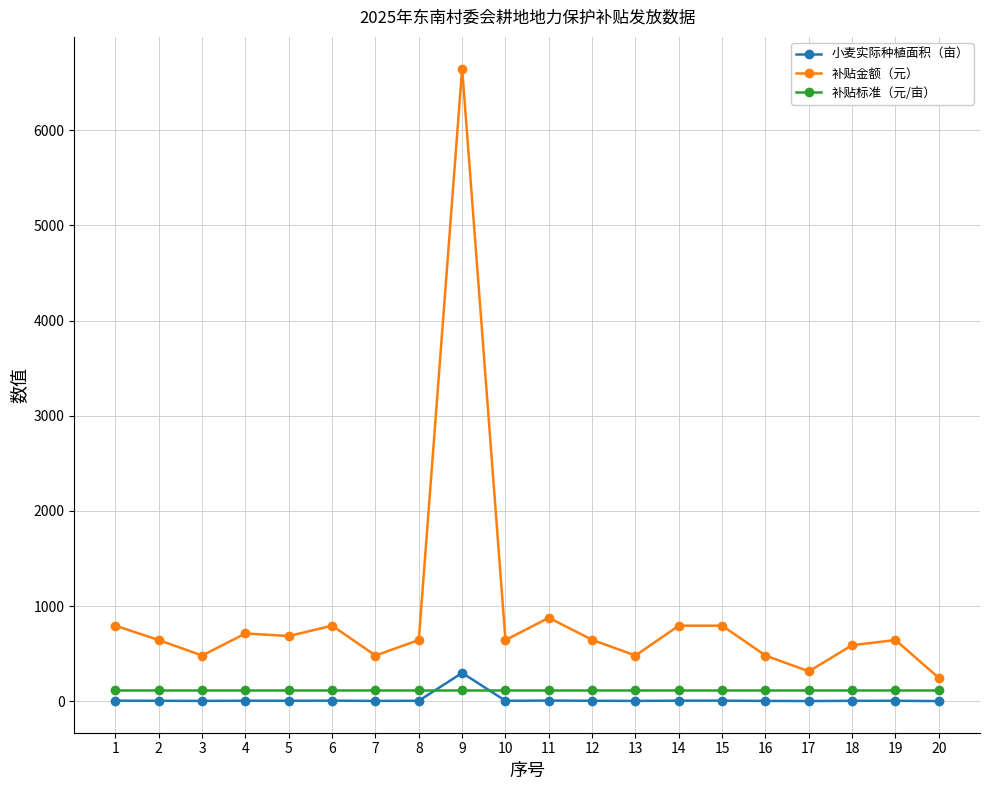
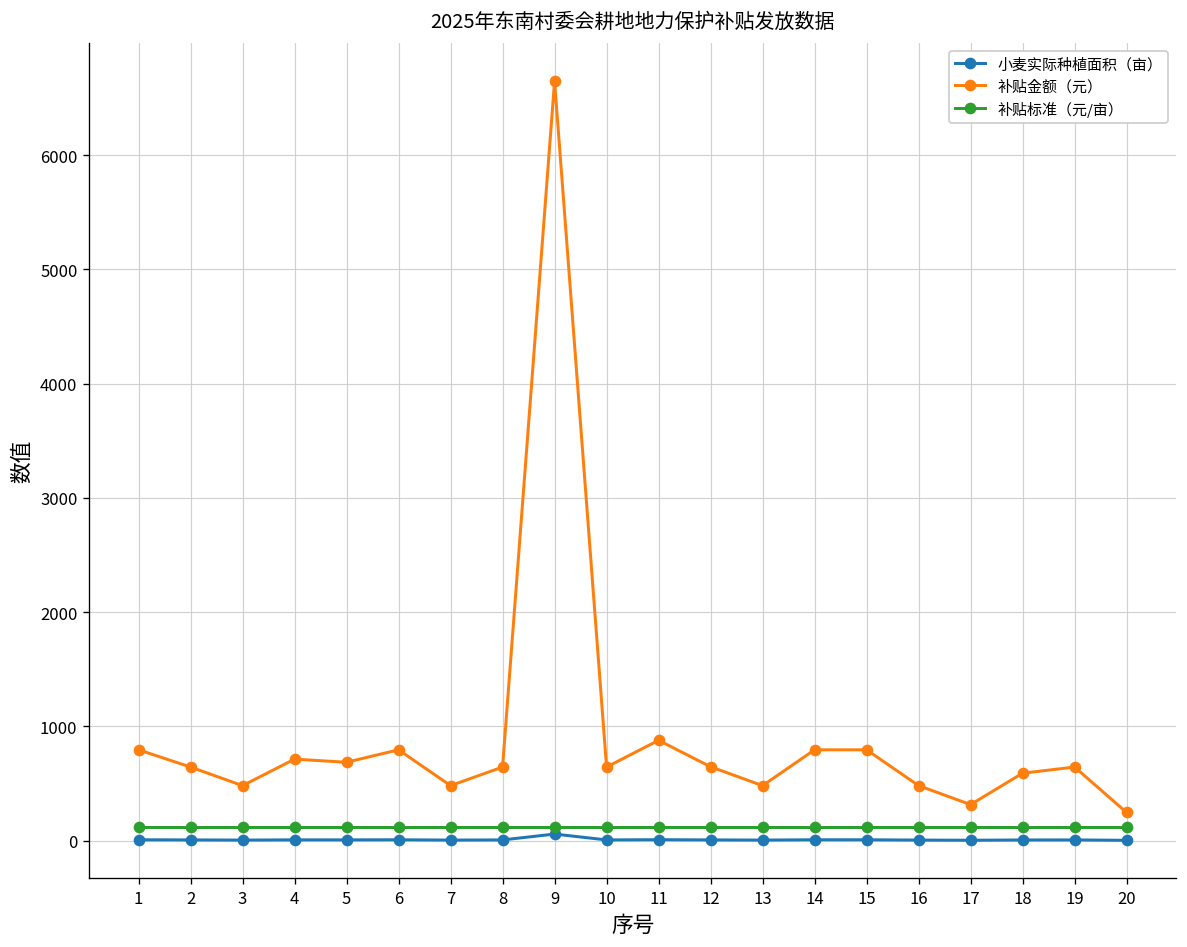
  {
    "小麦实际种植面积（亩）": {
      "1": 0,
      "2": 0,
      "3": 0,
      "4": 0,
      "5": 0,
      "6": 0,
      "7": 0,
      "8": 0,
-     "9": 300,
+     "9": 100,
      "10": 0,
      "11": 0,
      "12": 0,
      "13": 0,
      "14": 0,
      "15": 0,
      "16": 0,
      "17": 0,
      "18": 0,
      "19": 0,
      "20": 0
    },
    "补贴金额（元）": {
      "1": 800,
      "2": 600,
      "3": 500,
      "4": 700,
      "5": 700,
      "6": 800,
      "7": 500,
      "8": 600,
      "9": 6600,
      "10": 600,
      "11": 900,
      "12": 600,
      "13": 500,
      "14": 800,
      "15": 800,
      "16": 500,
      "17": 300,
      "18": 600,
      "19": 600,
      "20": 200
    },
    "补贴标准（元/亩）": {
      "1": 100,
      "2": 100,
      "3": 100,
      "4": 100,
      "5": 100,
      "6": 100,
      "7": 100,
      "8": 100,
      "9": 100,
      "10": 100,
      "11": 100,
      "12": 100,
      "13": 100,
      "14": 100,
      "15": 100,
      "16": 100,
      "17": 100,
      "18": 100,
      "19": 100,
      "20": 100
    }
  }
